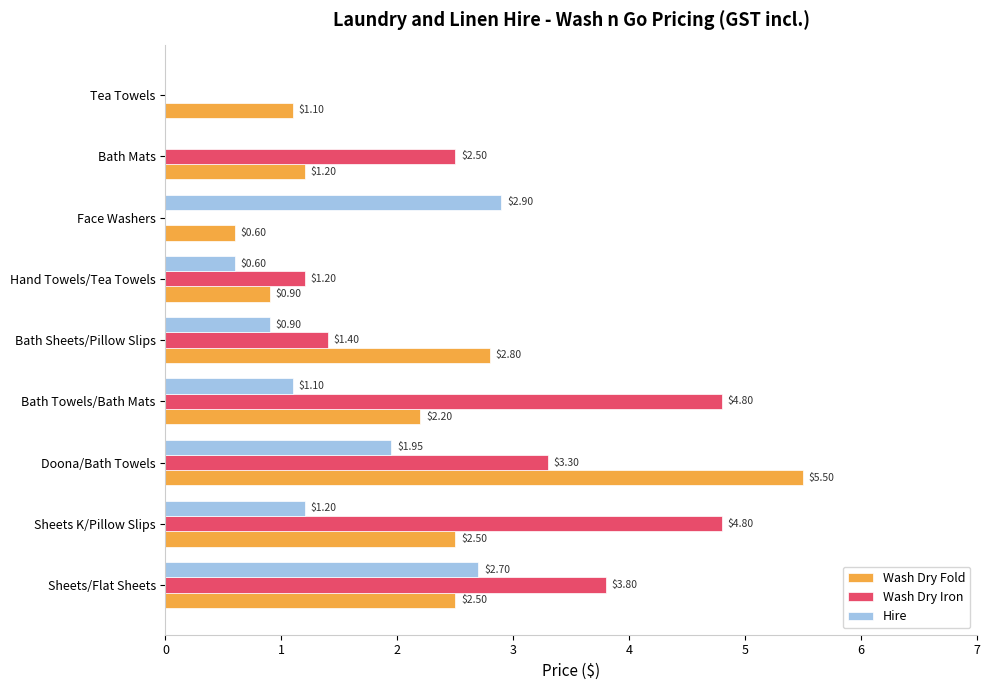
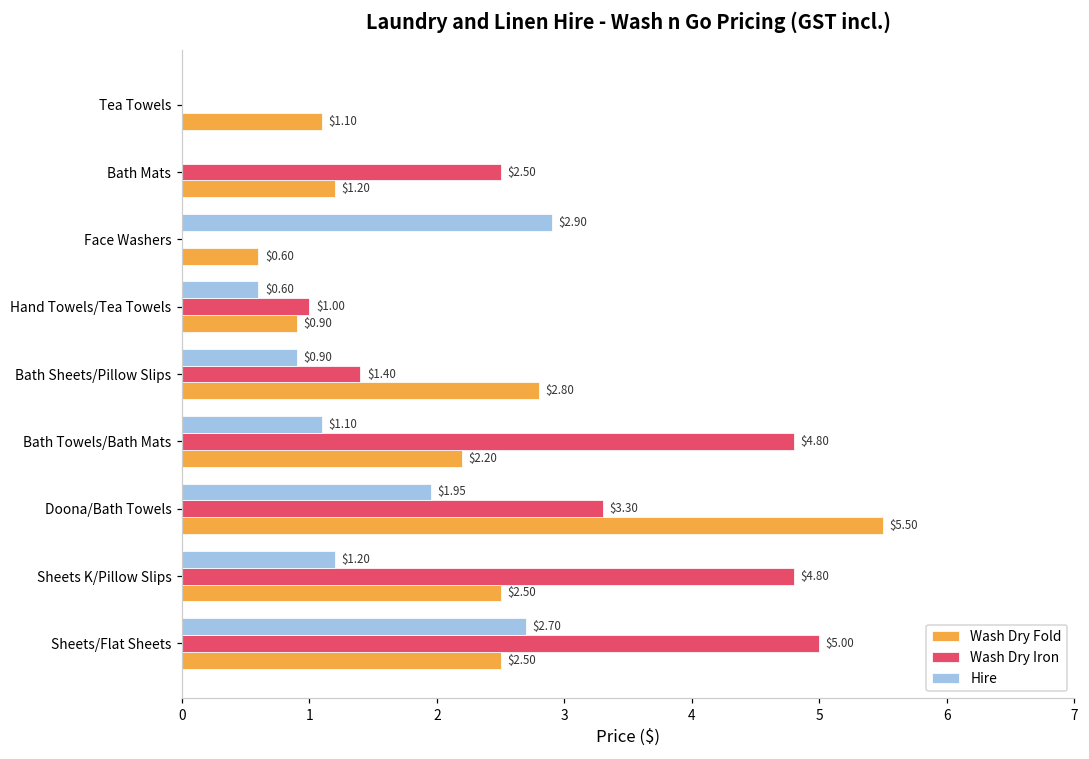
  {
    "Wash Dry Fold": {
      "Tea Towels": "$1.10",
      "Bath Mats": "$1.20",
      "Face Washers": "$0.60",
      "Hand Towels/Tea Towels": "$0.90",
      "Bath Sheets/Pillow Slips": "$2.80",
      "Bath Towels/Bath Mats": "$2.20",
      "Doona/Bath Towels": "$5.50",
      "Sheets K/Pillow Slips": "$2.50",
      "Sheets/Flat Sheets": "$2.50"
    },
    "Wash Dry Iron": {
      "Bath Mats": "$2.50",
-     "Hand Towels/Tea Towels": "$1.20",
+     "Hand Towels/Tea Towels": "$1.00",
      "Bath Sheets/Pillow Slips": "$1.40",
      "Bath Towels/Bath Mats": "$4.80",
      "Doona/Bath Towels": "$3.30",
      "Sheets K/Pillow Slips": "$4.80",
-     "Sheets/Flat Sheets": "$3.80"
+     "Sheets/Flat Sheets": "$5.00"
    },
    "Hire": {
      "Face Washers": "$2.90",
      "Hand Towels/Tea Towels": "$0.60",
      "Bath Sheets/Pillow Slips": "$0.90",
      "Bath Towels/Bath Mats": "$1.10",
      "Doona/Bath Towels": "$1.95",
      "Sheets K/Pillow Slips": "$1.20",
      "Sheets/Flat Sheets": "$2.70"
    }
  }
